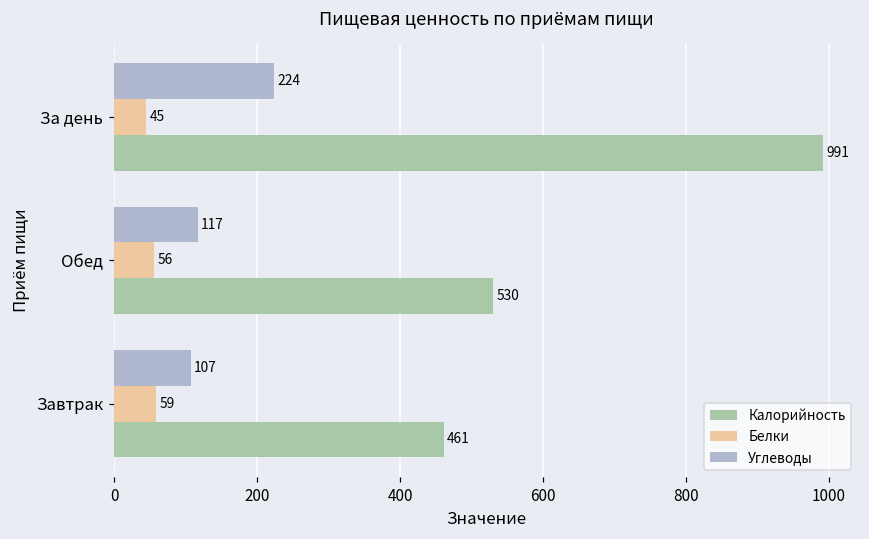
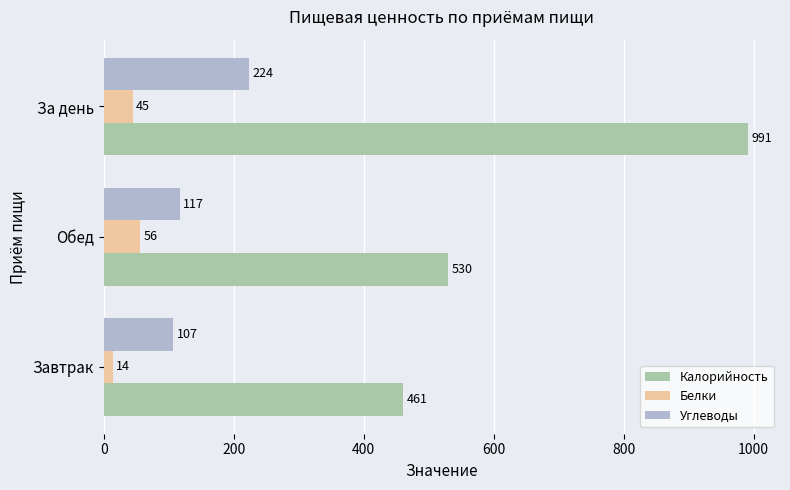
  {
    "Белки": {
      "За день": 45,
      "Обед": 56,
-     "Завтрак": 59
+     "Завтрак": 14
    }
  }
